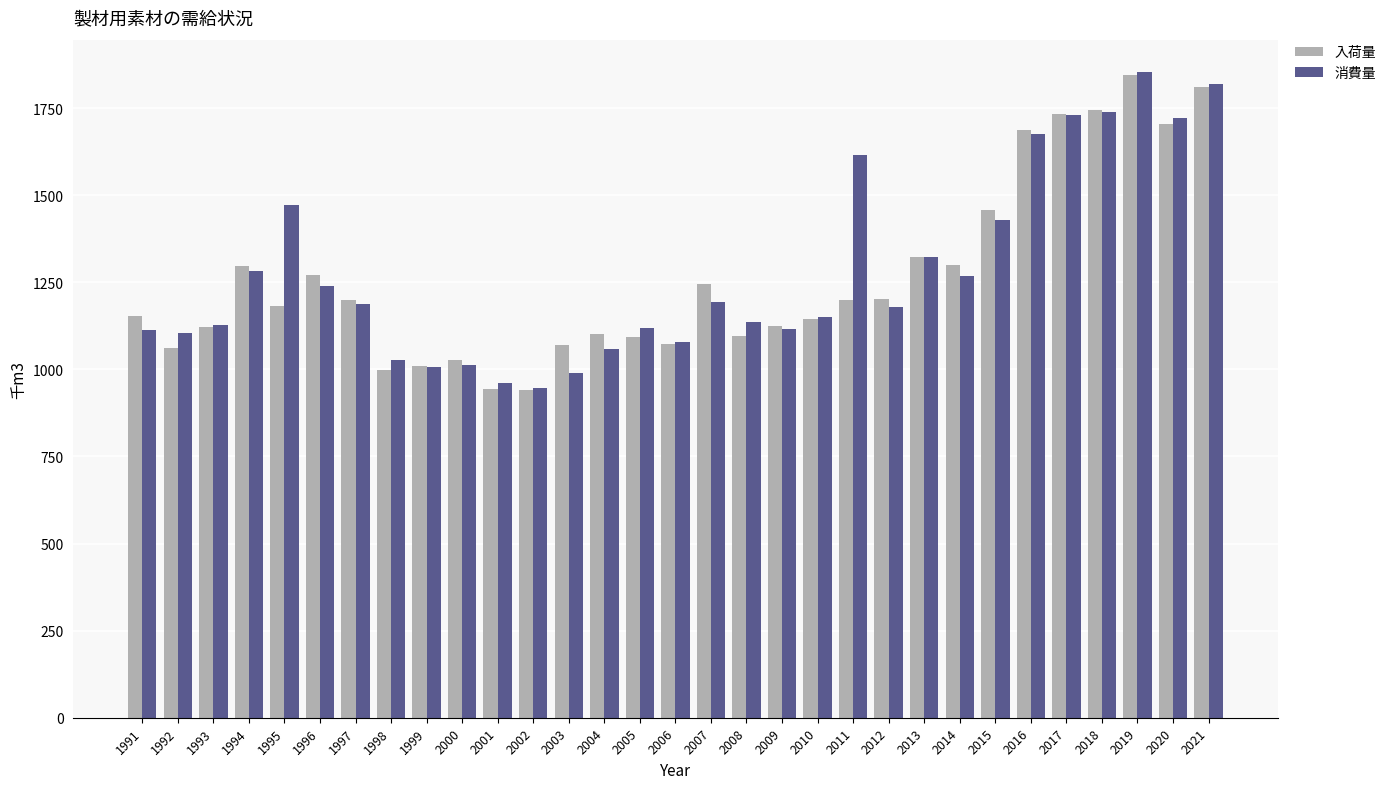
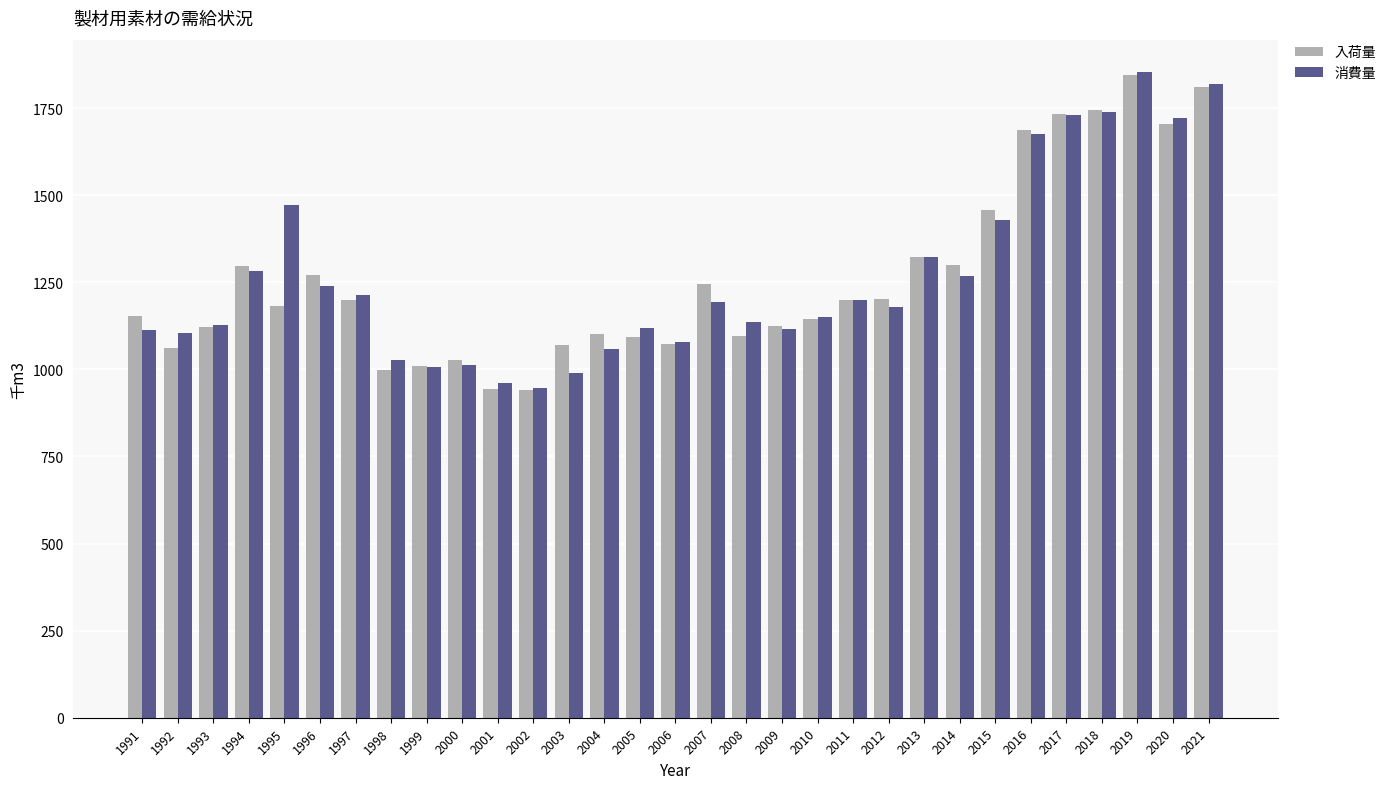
  {
    "入荷量": {
      "1991": 1150,
      "1992": 1060,
      "1993": 1120,
      "1994": 1300,
      "1995": 1180,
      "1996": 1270,
      "1997": 1200,
      "1998": 1000,
      "1999": 1010,
      "2000": 1030,
      "2001": 940,
      "2002": 940,
      "2003": 1070,
      "2004": 1100,
      "2005": 1090,
      "2006": 1070,
      "2007": 1240,
      "2008": 1100,
      "2009": 1120,
      "2010": 1150,
      "2011": 1200,
      "2012": 1200,
      "2013": 1320,
      "2014": 1300,
      "2015": 1460,
      "2016": 1690,
      "2017": 1730,
      "2018": 1750,
      "2019": 1840,
      "2020": 1710,
      "2021": 1810
    },
    "消費量": {
      "1991": 1110,
      "1992": 1100,
      "1993": 1130,
      "1994": 1280,
      "1995": 1470,
      "1996": 1240,
-     "1997": 1190,
+     "1997": 1220,
      "1998": 1030,
      "1999": 1010,
      "2000": 1010,
      "2001": 960,
      "2002": 950,
      "2003": 990,
      "2004": 1060,
      "2005": 1120,
      "2006": 1080,
      "2007": 1190,
      "2008": 1140,
      "2009": 1120,
      "2010": 1150,
-     "2011": 1620,
+     "2011": 1200,
      "2012": 1180,
      "2013": 1320,
      "2014": 1270,
      "2015": 1430,
      "2016": 1680,
      "2017": 1730,
      "2018": 1740,
      "2019": 1850,
      "2020": 1720,
      "2021": 1820
    }
  }
